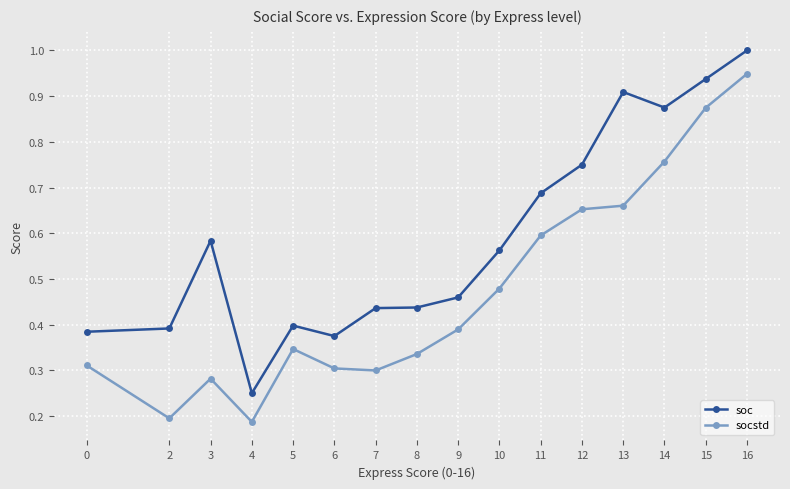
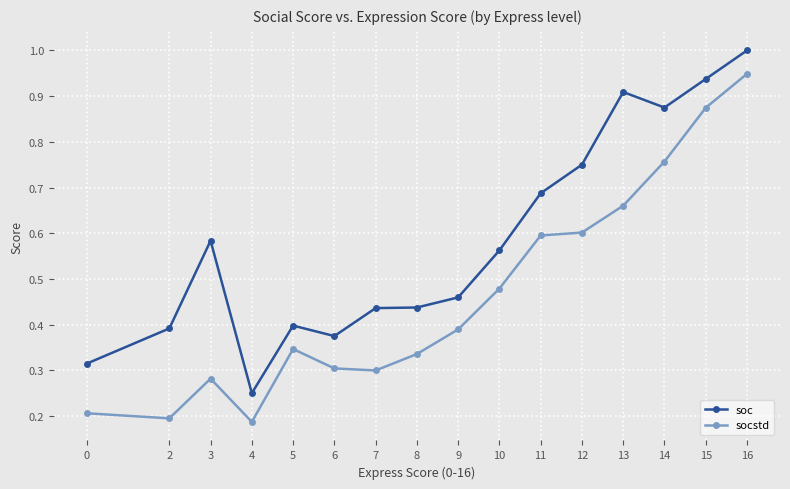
  {
    "soc": {
-     "0": 0.38,
+     "0": 0.31,
      "2": 0.39,
      "3": 0.58,
      "4": 0.25,
      "5": 0.40,
      "6": 0.38,
      "7": 0.44,
      "8": 0.44,
      "9": 0.46,
      "10": 0.56,
      "11": 0.69,
      "12": 0.75,
      "13": 0.91,
      "14": 0.88,
      "15": 0.94,
      "16": 1.00
    },
    "socstd": {
-     "0": 0.31,
+     "0": 0.21,
      "2": 0.19,
      "3": 0.28,
      "4": 0.19,
      "5": 0.35,
      "6": 0.30,
      "7": 0.30,
      "8": 0.34,
      "9": 0.39,
      "10": 0.48,
      "11": 0.60,
-     "12": 0.65,
+     "12": 0.60,
      "13": 0.66,
      "14": 0.76,
      "15": 0.87,
      "16": 0.95
    }
  }
